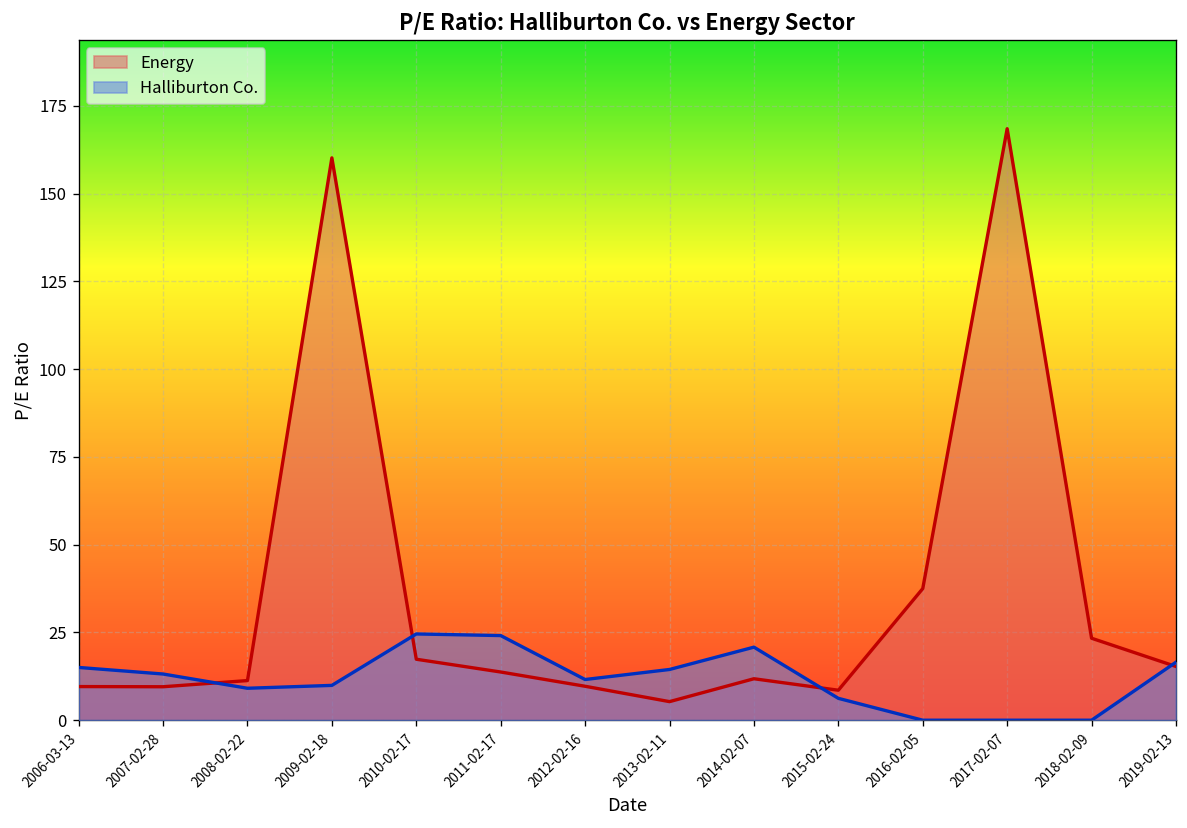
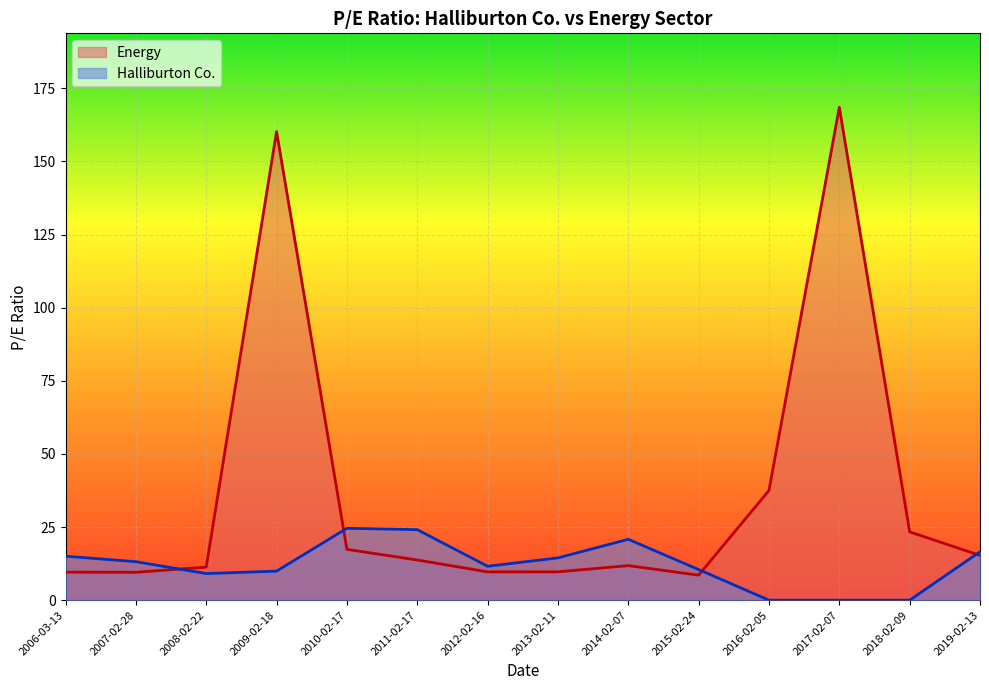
  {
    "Energy": {
      "2006-03-13": 10,
      "2007-02-28": 10,
      "2008-02-22": 11,
      "2009-02-18": 160,
      "2010-02-17": 17,
      "2011-02-17": 14,
      "2012-02-16": 10,
-     "2013-02-11": 5,
+     "2013-02-11": 10,
      "2014-02-07": 12,
      "2015-02-24": 9,
      "2016-02-05": 38,
      "2017-02-07": 169,
      "2018-02-09": 23,
      "2019-02-13": 15
    },
    "Halliburton Co.": {
      "2006-03-13": 15,
      "2007-02-28": 13,
      "2008-02-22": 9,
      "2009-02-18": 10,
      "2010-02-17": 25,
      "2011-02-17": 24,
      "2012-02-16": 12,
      "2013-02-11": 14,
      "2014-02-07": 21,
-     "2015-02-24": 6,
+     "2015-02-24": 10,
      "2016-02-05": 0,
      "2017-02-07": 0,
      "2018-02-09": 0,
      "2019-02-13": 17
    }
  }
